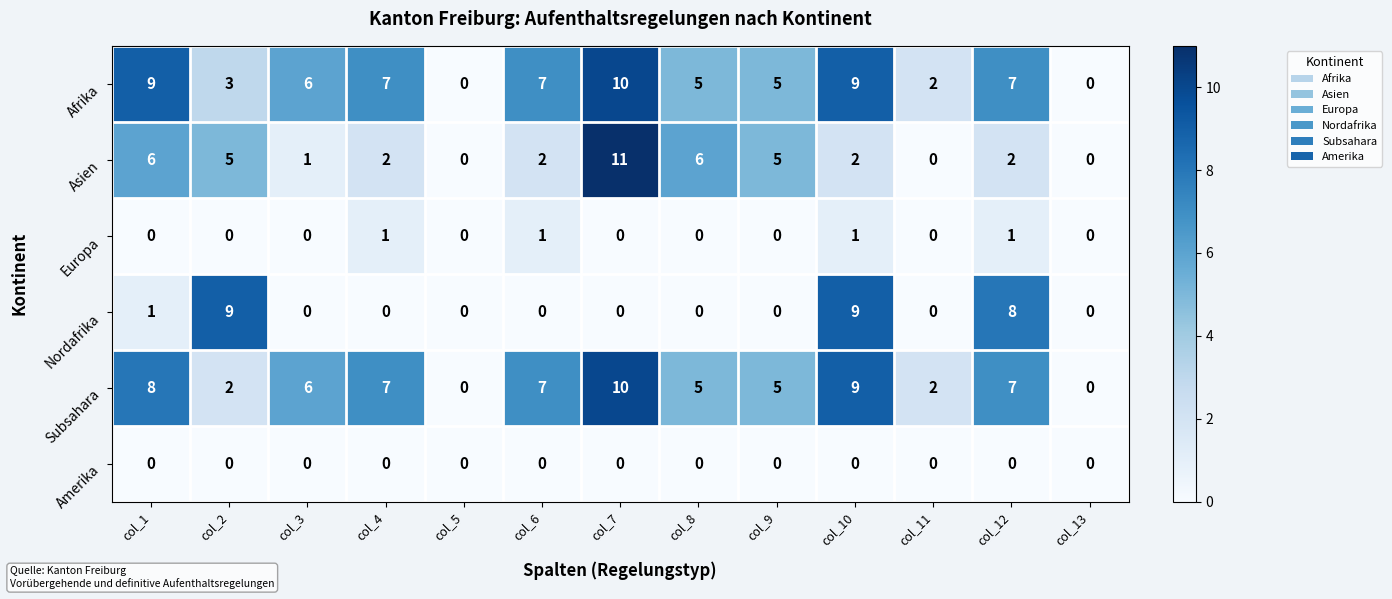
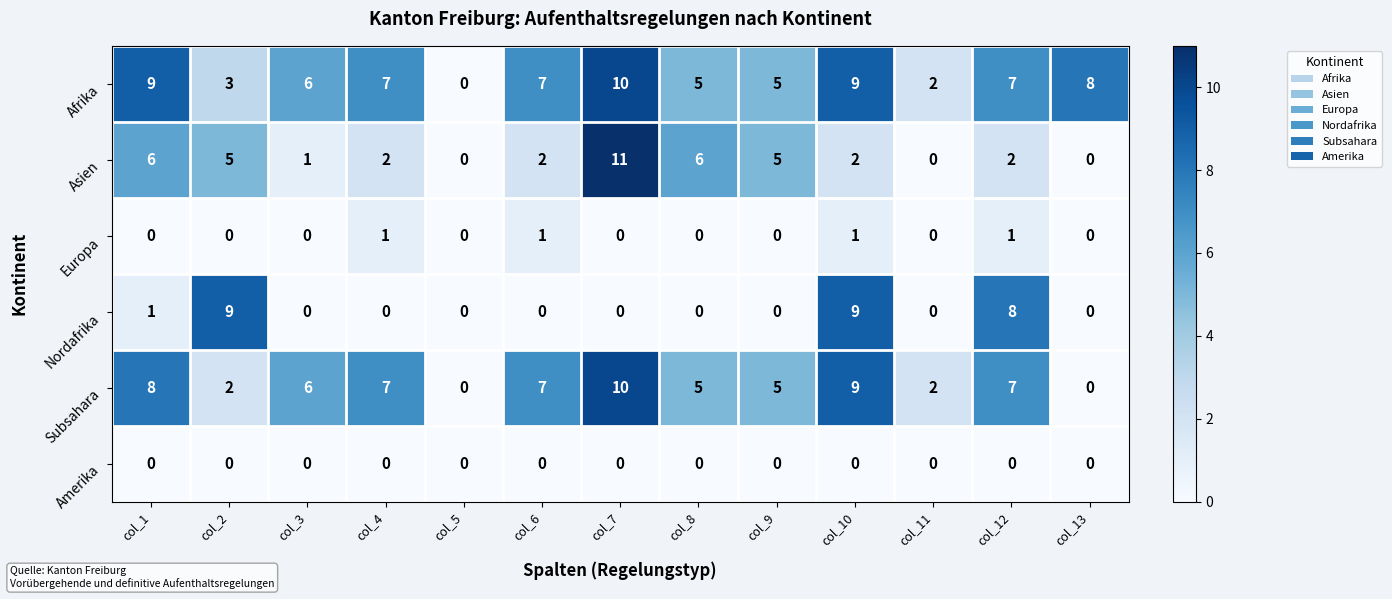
  {
    "Afrika": {
      "col_1": 9,
      "col_2": 3,
      "col_3": 6,
      "col_4": 7,
      "col_5": 0,
      "col_6": 7,
      "col_7": 10,
      "col_8": 5,
      "col_9": 5,
      "col_10": 9,
      "col_11": 2,
      "col_12": 7,
-     "col_13": 0
+     "col_13": 8
    },
    "Asien": {
      "col_1": 6,
      "col_2": 5,
      "col_3": 1,
      "col_4": 2,
      "col_5": 0,
      "col_6": 2,
      "col_7": 11,
      "col_8": 6,
      "col_9": 5,
      "col_10": 2,
      "col_11": 0,
      "col_12": 2,
      "col_13": 0
    },
    "Europa": {
      "col_1": 0,
      "col_2": 0,
      "col_3": 0,
      "col_4": 1,
      "col_5": 0,
      "col_6": 1,
      "col_7": 0,
      "col_8": 0,
      "col_9": 0,
      "col_10": 1,
      "col_11": 0,
      "col_12": 1,
      "col_13": 0
    },
    "Nordafrika": {
      "col_1": 1,
      "col_2": 9,
      "col_3": 0,
      "col_4": 0,
      "col_5": 0,
      "col_6": 0,
      "col_7": 0,
      "col_8": 0,
      "col_9": 0,
      "col_10": 9,
      "col_11": 0,
      "col_12": 8,
      "col_13": 0
    },
    "Subsahara": {
      "col_1": 8,
      "col_2": 2,
      "col_3": 6,
      "col_4": 7,
      "col_5": 0,
      "col_6": 7,
      "col_7": 10,
      "col_8": 5,
      "col_9": 5,
      "col_10": 9,
      "col_11": 2,
      "col_12": 7,
      "col_13": 0
    },
    "Amerika": {
      "col_1": 0,
      "col_2": 0,
      "col_3": 0,
      "col_4": 0,
      "col_5": 0,
      "col_6": 0,
      "col_7": 0,
      "col_8": 0,
      "col_9": 0,
      "col_10": 0,
      "col_11": 0,
      "col_12": 0,
      "col_13": 0
    }
  }
